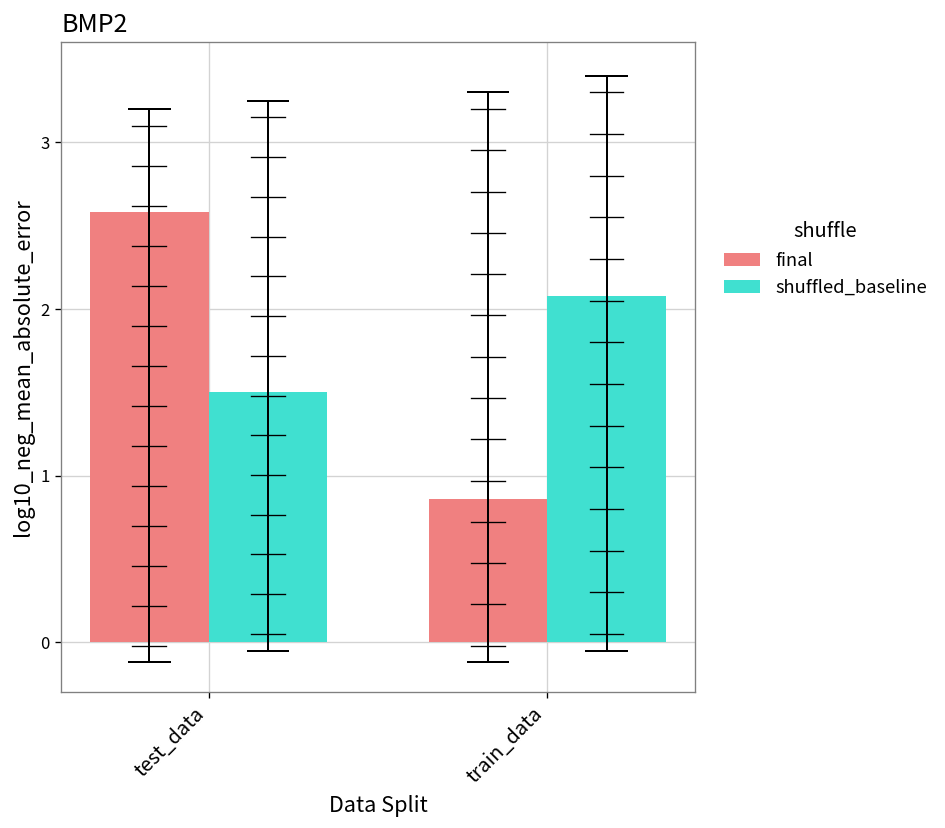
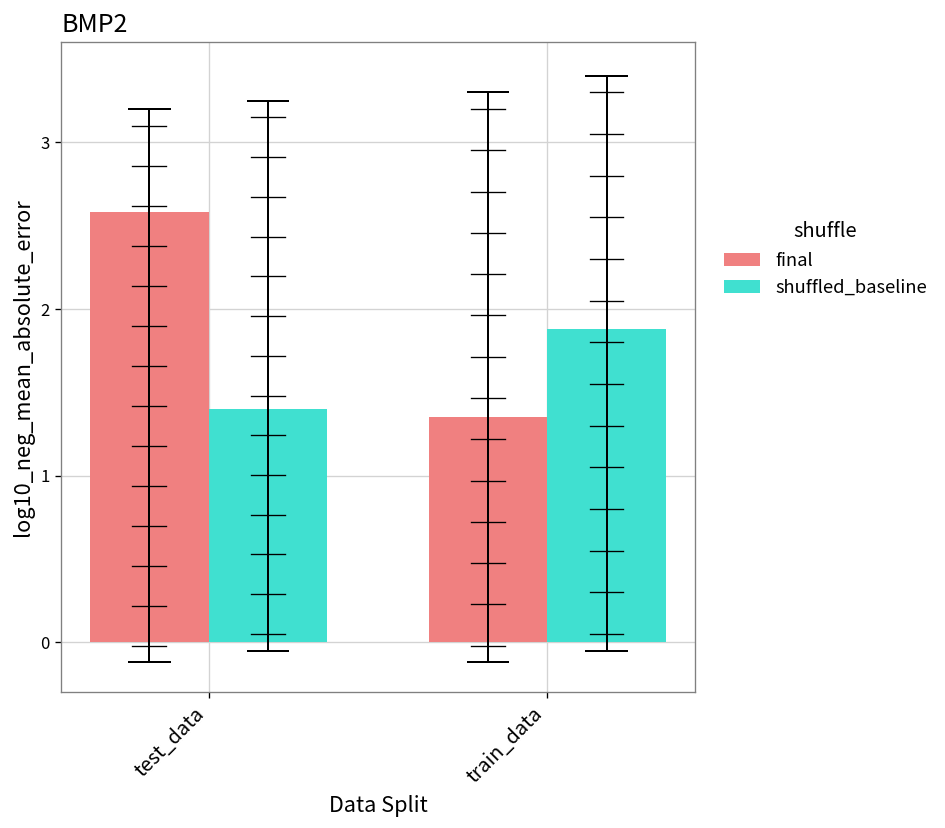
  {
    "final": {
      "test_data": 2.58,
-     "train_data": 0.86
+     "train_data": 1.35
    },
    "shuffled_baseline": {
-     "test_data": 1.5,
-     "train_data": 2.08
+     "test_data": 1.4,
+     "train_data": 1.88
    }
  }
